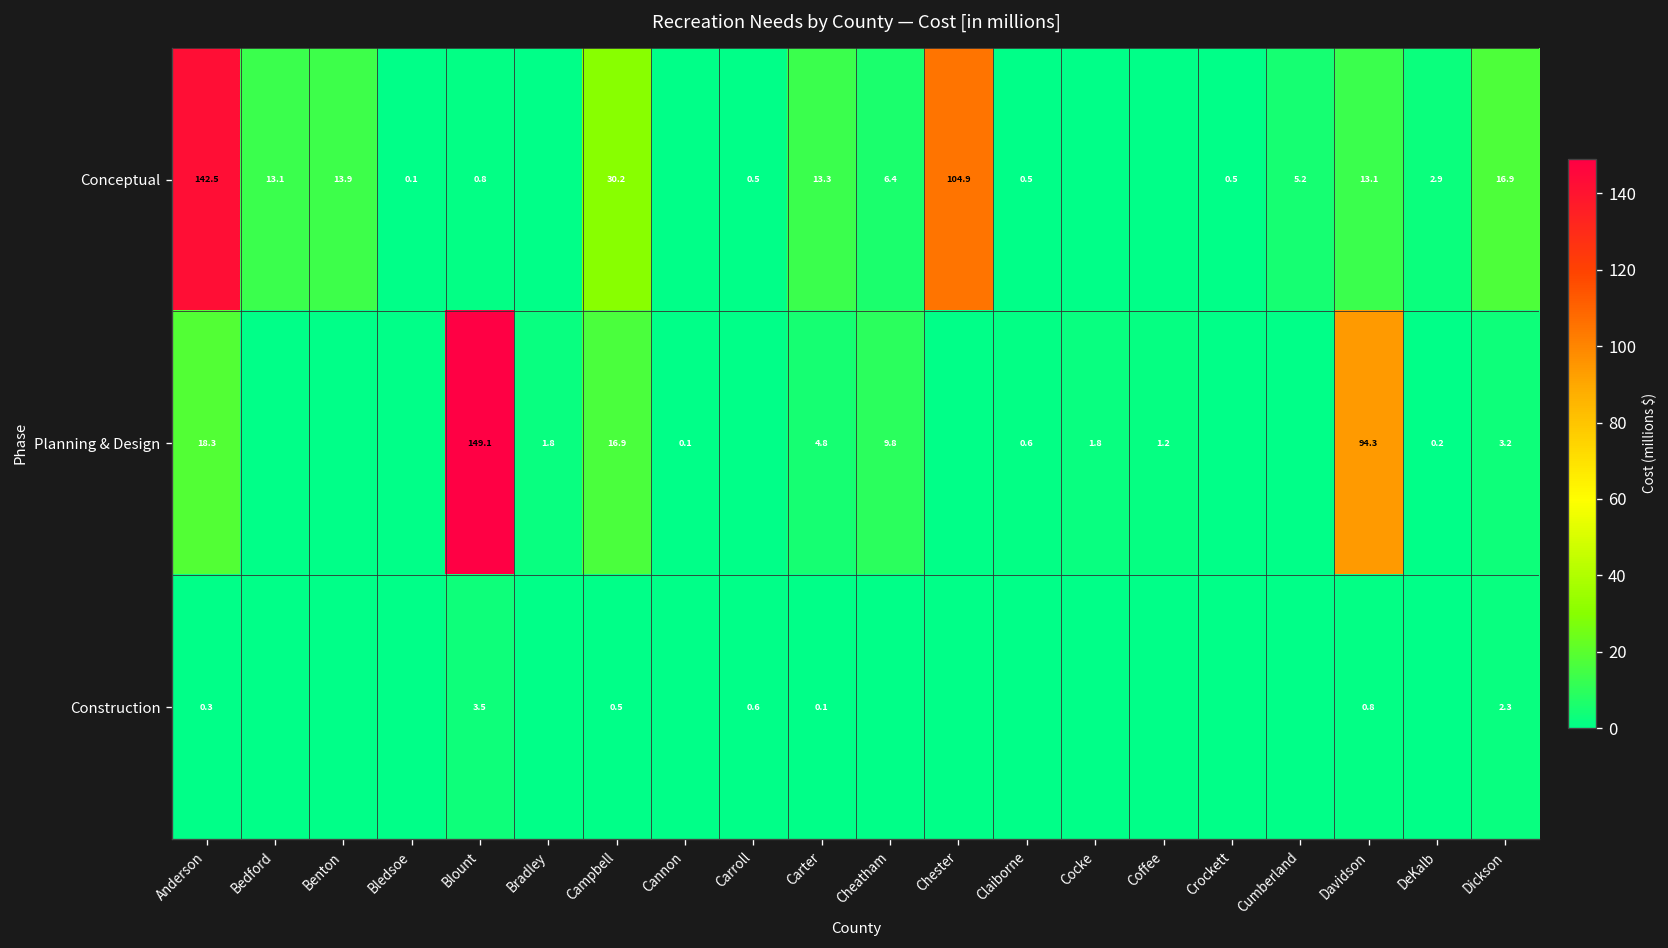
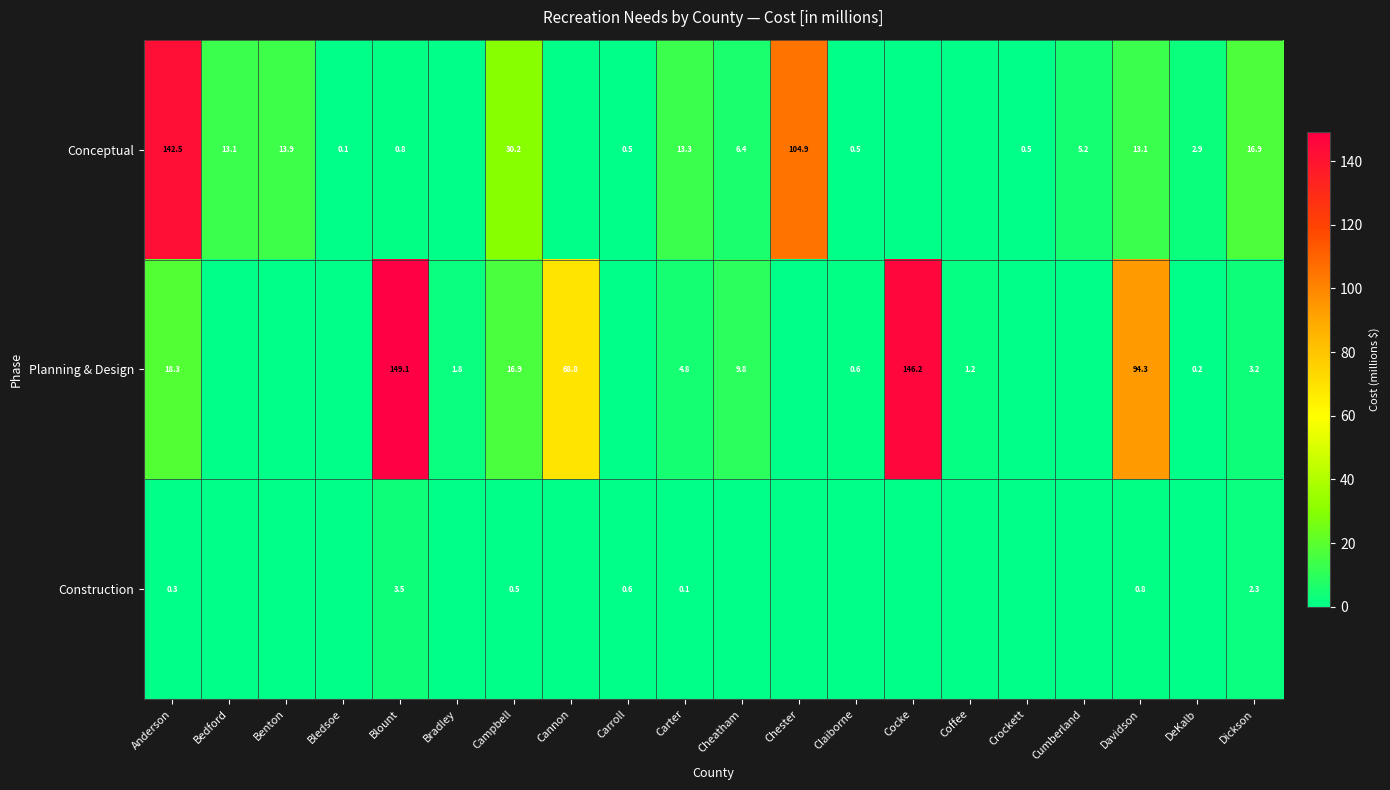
  {
    "Conceptual": {
      "Anderson": 142.5,
      "Bedford": 13.1,
      "Benton": 13.9,
      "Bledsoe": 0.1,
      "Blount": 0.8,
      "Campbell": 30.2,
      "Carroll": 0.5,
      "Carter": 13.3,
      "Cheatham": 6.4,
      "Chester": 104.9,
      "Claiborne": 0.5,
      "Crockett": 0.5,
      "Cumberland": 5.2,
      "Davidson": 13.1,
      "DeKalb": 2.9,
      "Dickson": 16.9
    },
    "Planning & Design": {
      "Anderson": 18.3,
      "Blount": 149.1,
      "Bradley": 1.8,
      "Campbell": 16.9,
-     "Cannon": 0.1,
+     "Cannon": 68.8,
      "Carter": 4.8,
      "Cheatham": 9.8,
      "Claiborne": 0.6,
-     "Cocke": 1.8,
+     "Cocke": 146.2,
      "Coffee": 1.2,
      "Davidson": 94.3,
      "DeKalb": 0.2,
      "Dickson": 3.2
    },
    "Construction": {
      "Anderson": 0.3,
      "Blount": 3.5,
      "Campbell": 0.5,
      "Carroll": 0.6,
      "Carter": 0.1,
      "Davidson": 0.8,
      "Dickson": 2.3
    }
  }
